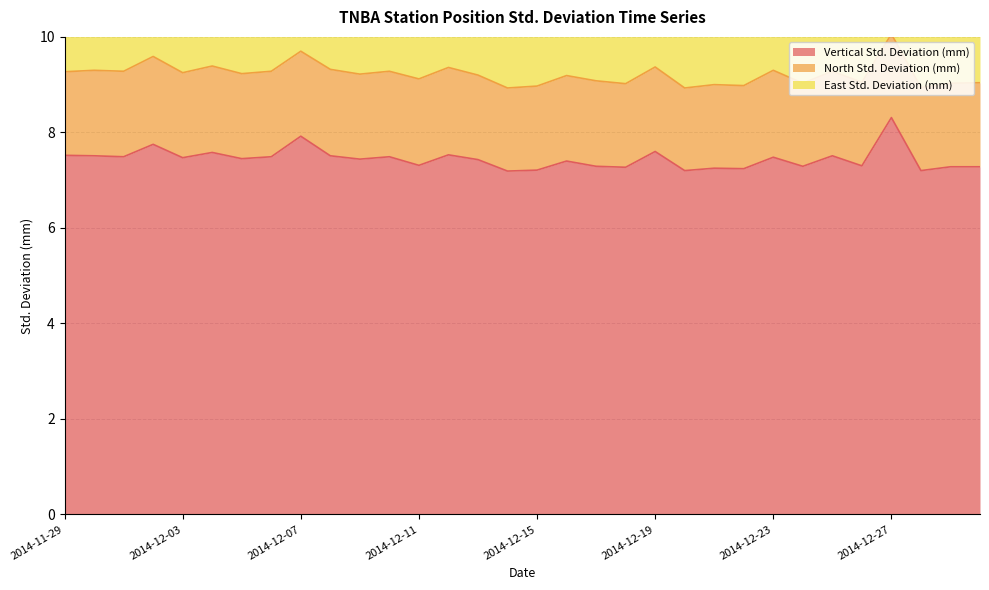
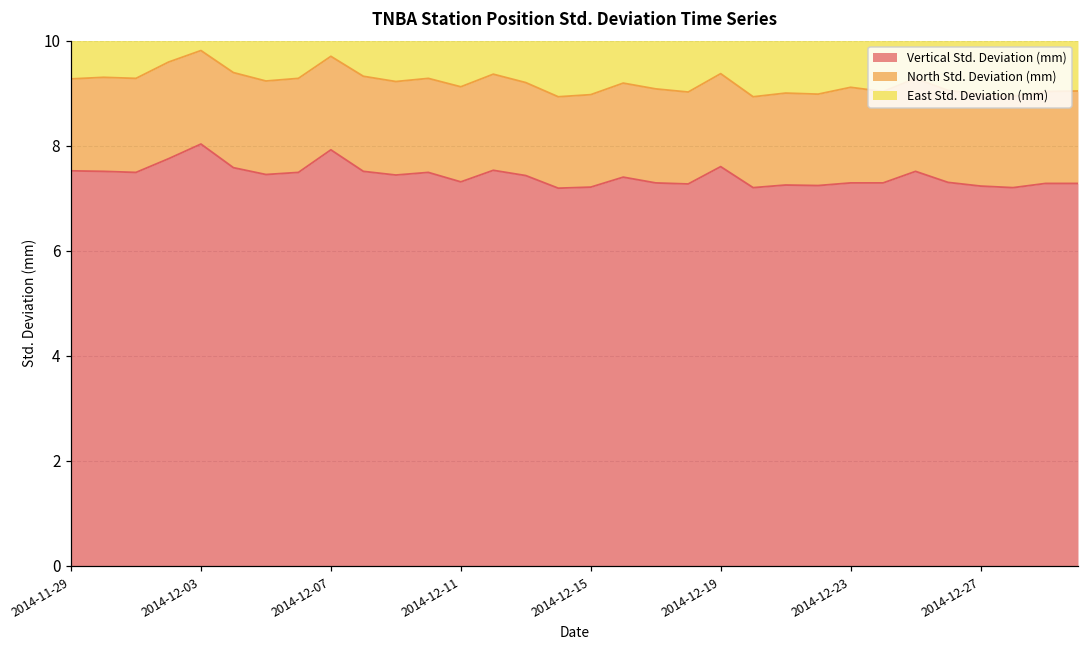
  {
    "Vertical Std. Deviation (mm)": {
      "2014-11-29": 7.5,
-     "2014-12-03": 7.5,
+     "2014-12-03": 8.0,
      "2014-12-07": 7.9,
      "2014-12-11": 7.3,
      "2014-12-15": 7.2,
      "2014-12-19": 7.6,
-     "2014-12-23": 7.5,
-     "2014-12-27": 8.3
+     "2014-12-23": 7.3,
+     "2014-12-27": 7.2
    },
    "North Std. Deviation (mm)": {
      "2014-11-29": 1.8,
      "2014-12-03": 1.8,
      "2014-12-07": 1.8,
      "2014-12-11": 1.8,
      "2014-12-15": 1.8,
      "2014-12-19": 1.8,
      "2014-12-23": 1.8
    }
  }
